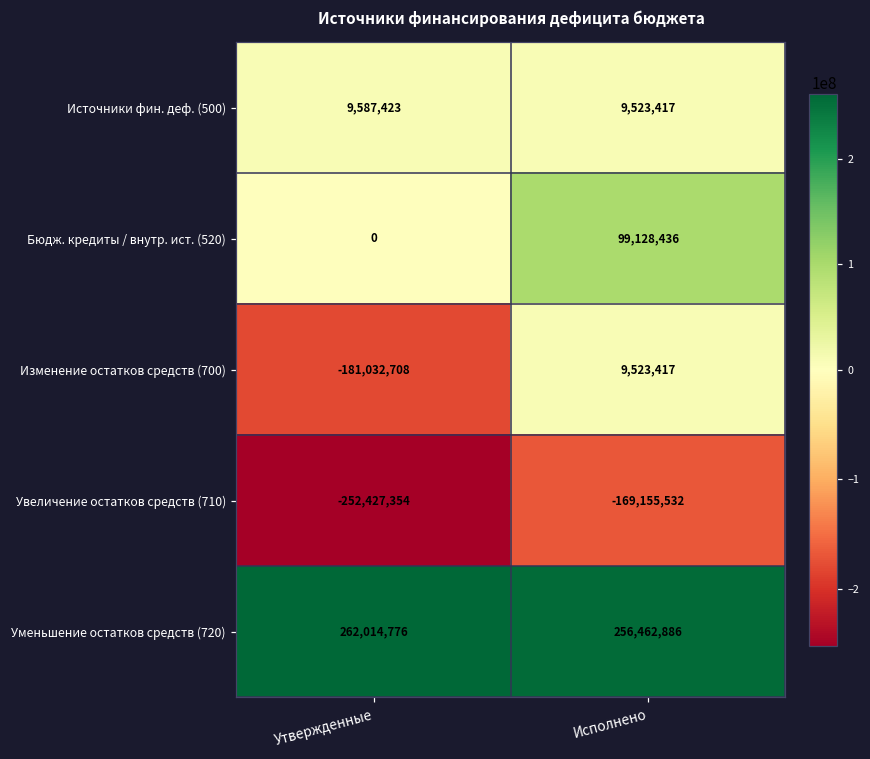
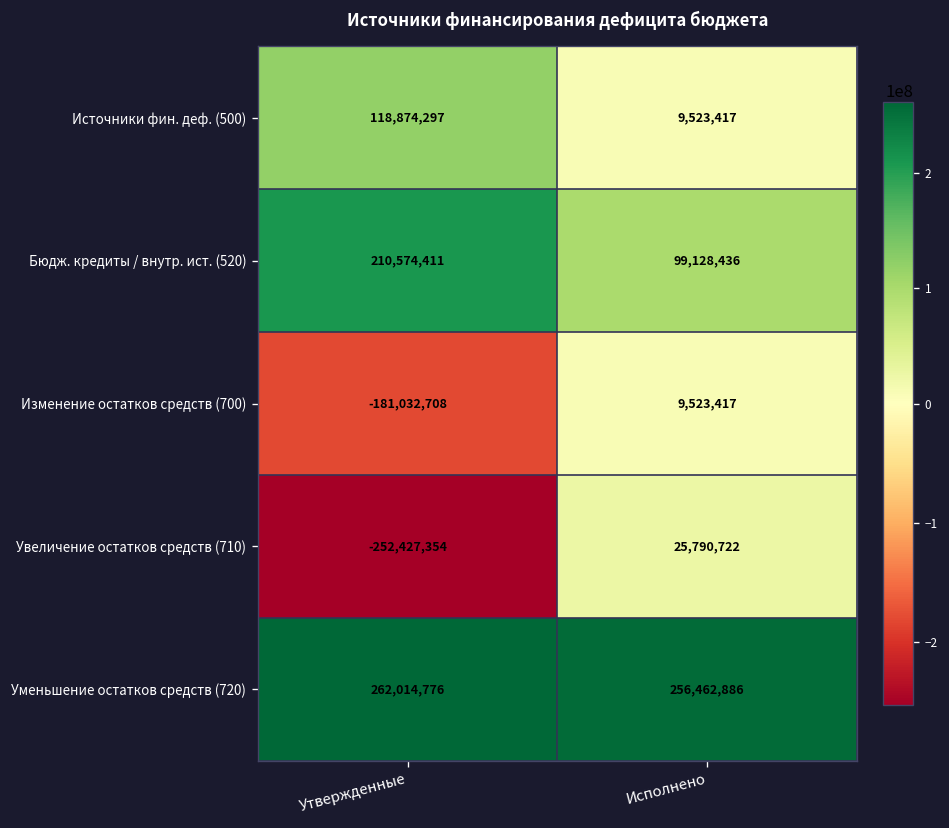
  {
    "Источники фин. деф. (500)": {
-     "Утвержденные": "9,587,423",
+     "Утвержденные": "118,874,297",
      "Исполнено": "9,523,417"
    },
    "Бюдж. кредиты / внутр. ист. (520)": {
-     "Утвержденные": "0",
+     "Утвержденные": "210,574,411",
      "Исполнено": "99,128,436"
    },
    "Изменение остатков средств (700)": {
      "Утвержденные": "-181,032,708",
      "Исполнено": "9,523,417"
    },
    "Увеличение остатков средств (710)": {
      "Утвержденные": "-252,427,354",
-     "Исполнено": "-169,155,532"
+     "Исполнено": "25,790,722"
    },
    "Уменьшение остатков средств (720)": {
      "Утвержденные": "262,014,776",
      "Исполнено": "256,462,886"
    }
  }
